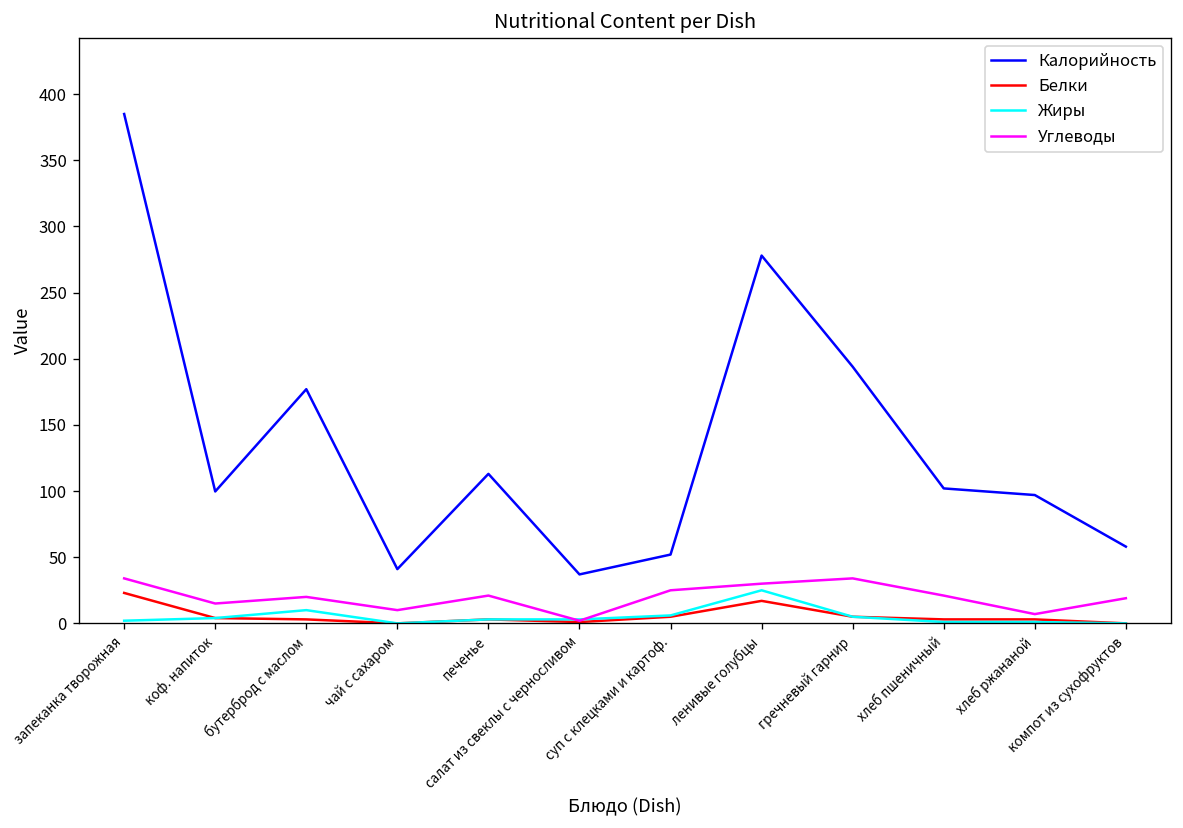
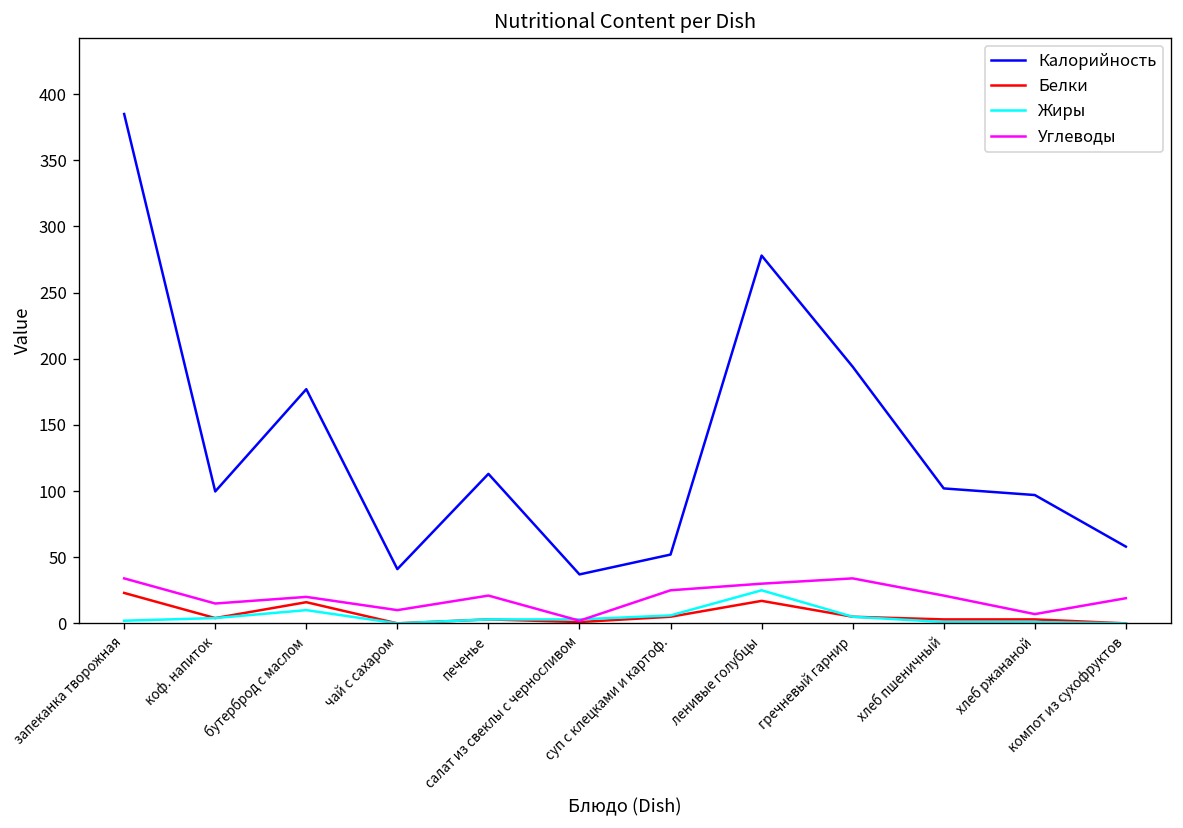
  {
    "Калорийность": {
      "запеканка творожная": 385,
      "коф. напиток": 100,
      "бутерброд с маслом": 177,
      "чай с сахаром": 41,
      "печенье": 113,
      "салат из свеклы с черносливом": 37,
      "суп с клецками и картоф.": 52,
      "ленивые голубцы": 278,
      "гречневый гарнир": 194,
      "хлеб пшеничный": 102,
      "хлеб ржананой": 97,
      "компот из сухофруктов": 58
    },
    "Белки": {
      "запеканка творожная": 23,
-     "бутерброд с маслом": 3,
+     "бутерброд с маслом": 16,
      "ленивые голубцы": 17
    },
    "Жиры": {
      "запеканка творожная": 2,
      "бутерброд с маслом": 10,
      "ленивые голубцы": 25
    },
    "Углеводы": {
      "запеканка творожная": 34,
      "коф. напиток": 15,
      "бутерброд с маслом": 20,
      "чай с сахаром": 10,
      "печенье": 21,
      "суп с клецками и картоф.": 25,
      "ленивые голубцы": 30,
      "гречневый гарнир": 34,
      "хлеб пшеничный": 21,
      "хлеб ржананой": 7,
      "компот из сухофруктов": 19
    }
  }
